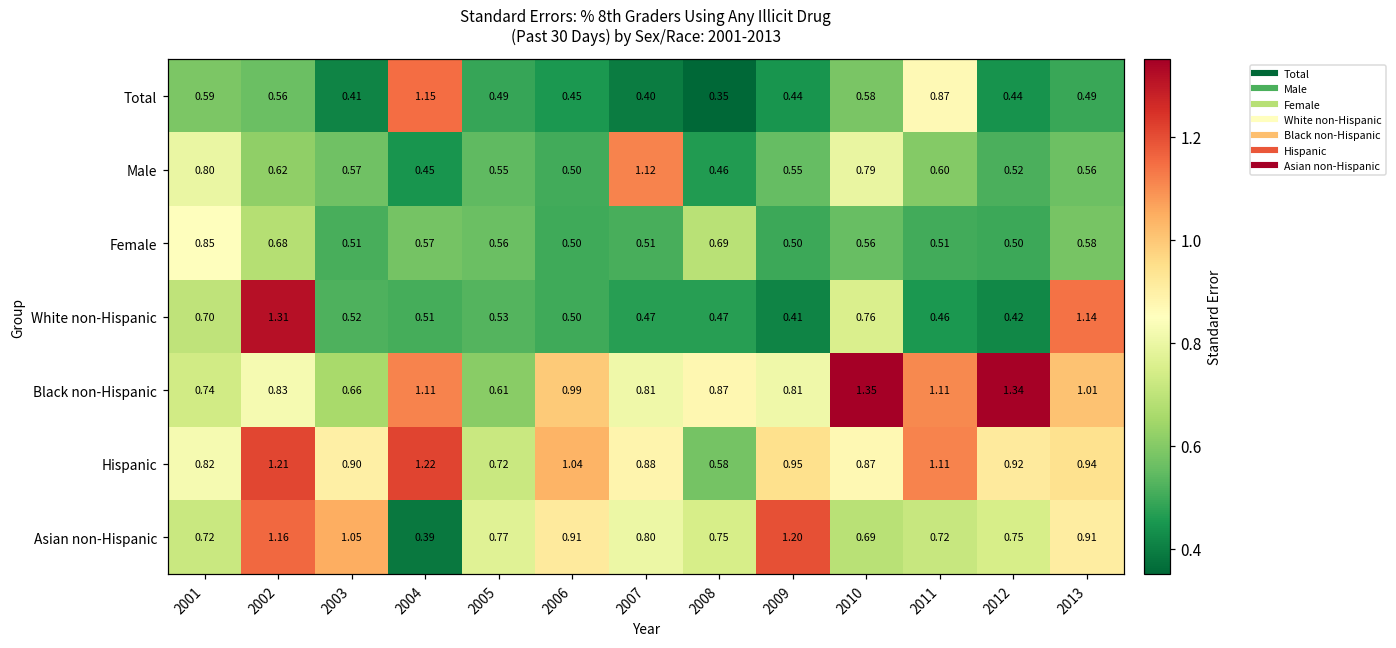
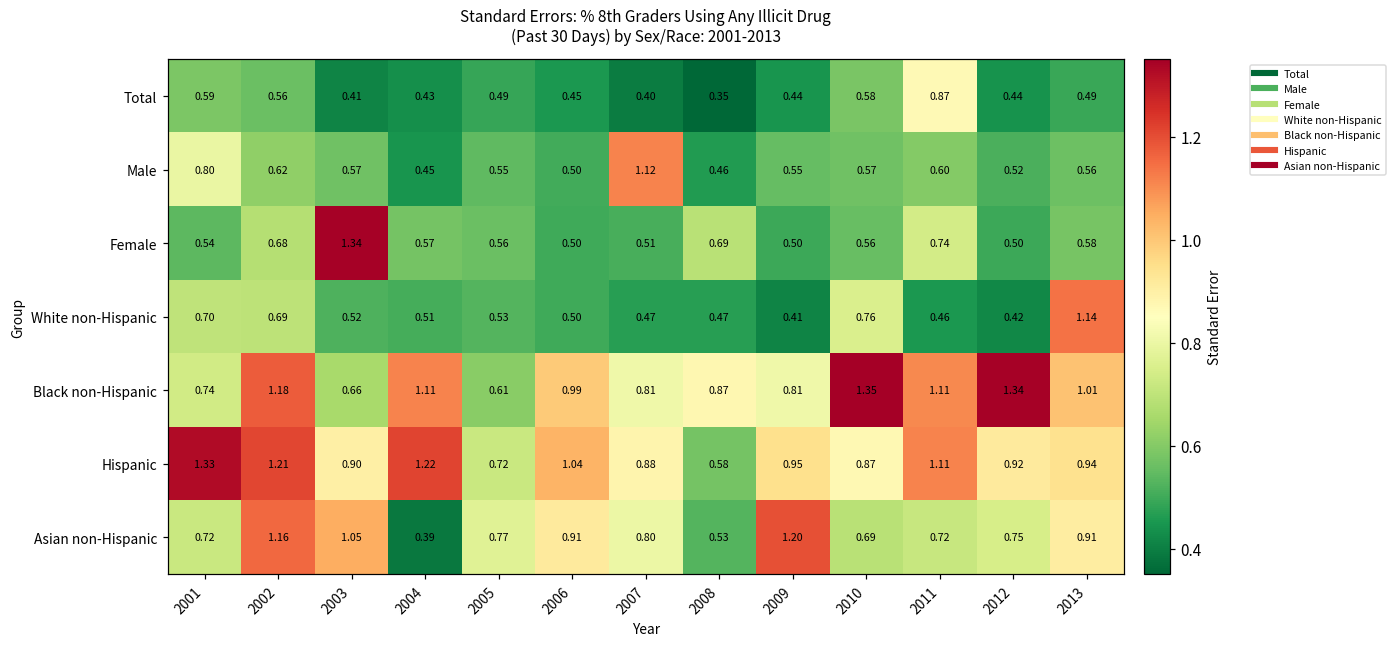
  {
    "Total": {
      "2001": 0.59,
      "2002": 0.56,
      "2003": 0.41,
-     "2004": 1.15,
+     "2004": 0.43,
      "2005": 0.49,
      "2006": 0.45,
      "2007": 0.40,
      "2008": 0.35,
      "2009": 0.44,
      "2010": 0.58,
      "2011": 0.87,
      "2012": 0.44,
      "2013": 0.49
    },
    "Male": {
      "2001": 0.80,
      "2002": 0.62,
      "2003": 0.57,
      "2004": 0.45,
      "2005": 0.55,
      "2006": 0.50,
      "2007": 1.12,
      "2008": 0.46,
      "2009": 0.55,
-     "2010": 0.79,
+     "2010": 0.57,
      "2011": 0.60,
      "2012": 0.52,
      "2013": 0.56
    },
    "Female": {
-     "2001": 0.85,
+     "2001": 0.54,
      "2002": 0.68,
-     "2003": 0.51,
+     "2003": 1.34,
      "2004": 0.57,
      "2005": 0.56,
      "2006": 0.50,
      "2007": 0.51,
      "2008": 0.69,
      "2009": 0.50,
      "2010": 0.56,
-     "2011": 0.51,
+     "2011": 0.74,
      "2012": 0.50,
      "2013": 0.58
    },
    "White non-Hispanic": {
      "2001": 0.70,
-     "2002": 1.31,
+     "2002": 0.69,
      "2003": 0.52,
      "2004": 0.51,
      "2005": 0.53,
      "2006": 0.50,
      "2007": 0.47,
      "2008": 0.47,
      "2009": 0.41,
      "2010": 0.76,
      "2011": 0.46,
      "2012": 0.42,
      "2013": 1.14
    },
    "Black non-Hispanic": {
      "2001": 0.74,
-     "2002": 0.83,
+     "2002": 1.18,
      "2003": 0.66,
      "2004": 1.11,
      "2005": 0.61,
      "2006": 0.99,
      "2007": 0.81,
      "2008": 0.87,
      "2009": 0.81,
      "2010": 1.35,
      "2011": 1.11,
      "2012": 1.34,
      "2013": 1.01
    },
    "Hispanic": {
-     "2001": 0.82,
+     "2001": 1.33,
      "2002": 1.21,
      "2003": 0.90,
      "2004": 1.22,
      "2005": 0.72,
      "2006": 1.04,
      "2007": 0.88,
      "2008": 0.58,
      "2009": 0.95,
      "2010": 0.87,
      "2011": 1.11,
      "2012": 0.92,
      "2013": 0.94
    },
    "Asian non-Hispanic": {
      "2001": 0.72,
      "2002": 1.16,
      "2003": 1.05,
      "2004": 0.39,
      "2005": 0.77,
      "2006": 0.91,
      "2007": 0.80,
-     "2008": 0.75,
+     "2008": 0.53,
      "2009": 1.20,
      "2010": 0.69,
      "2011": 0.72,
      "2012": 0.75,
      "2013": 0.91
    }
  }
